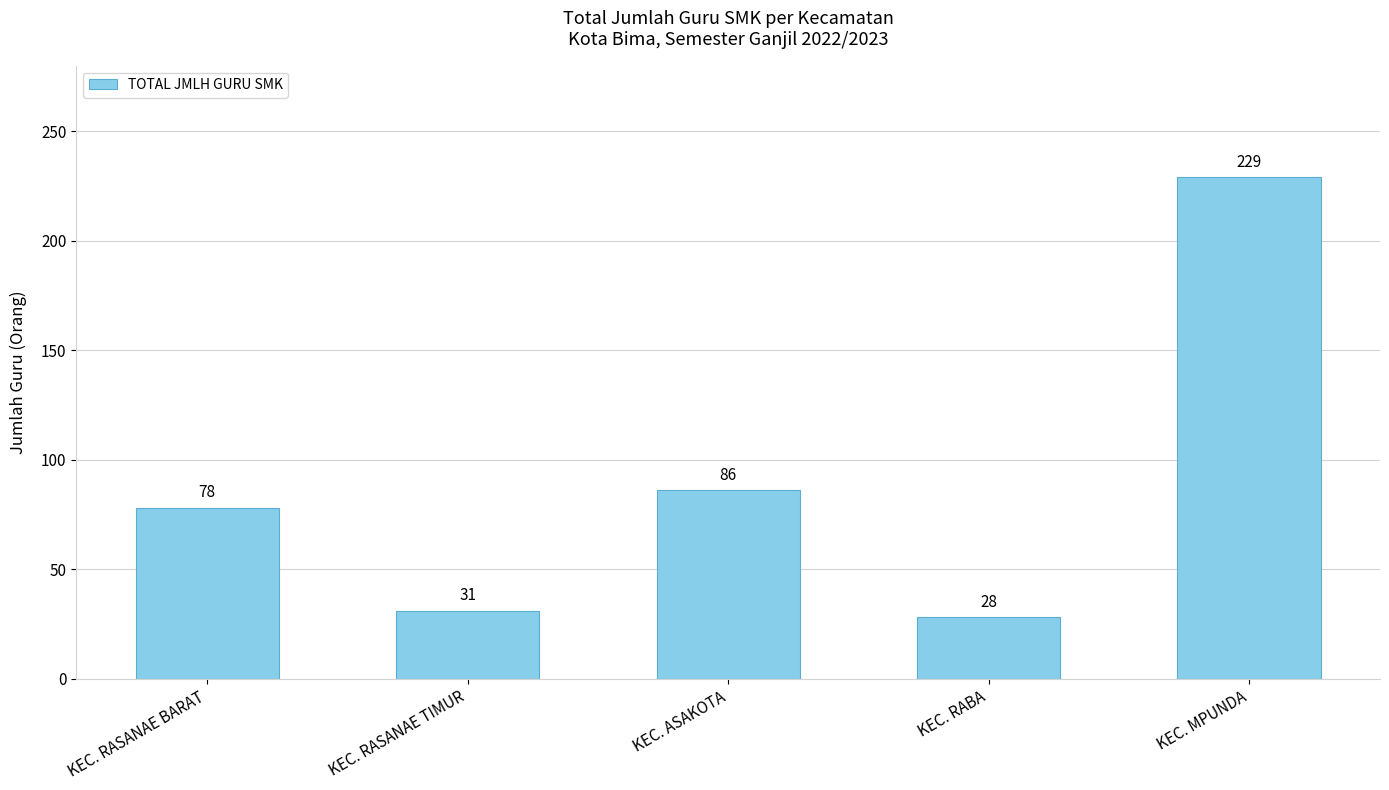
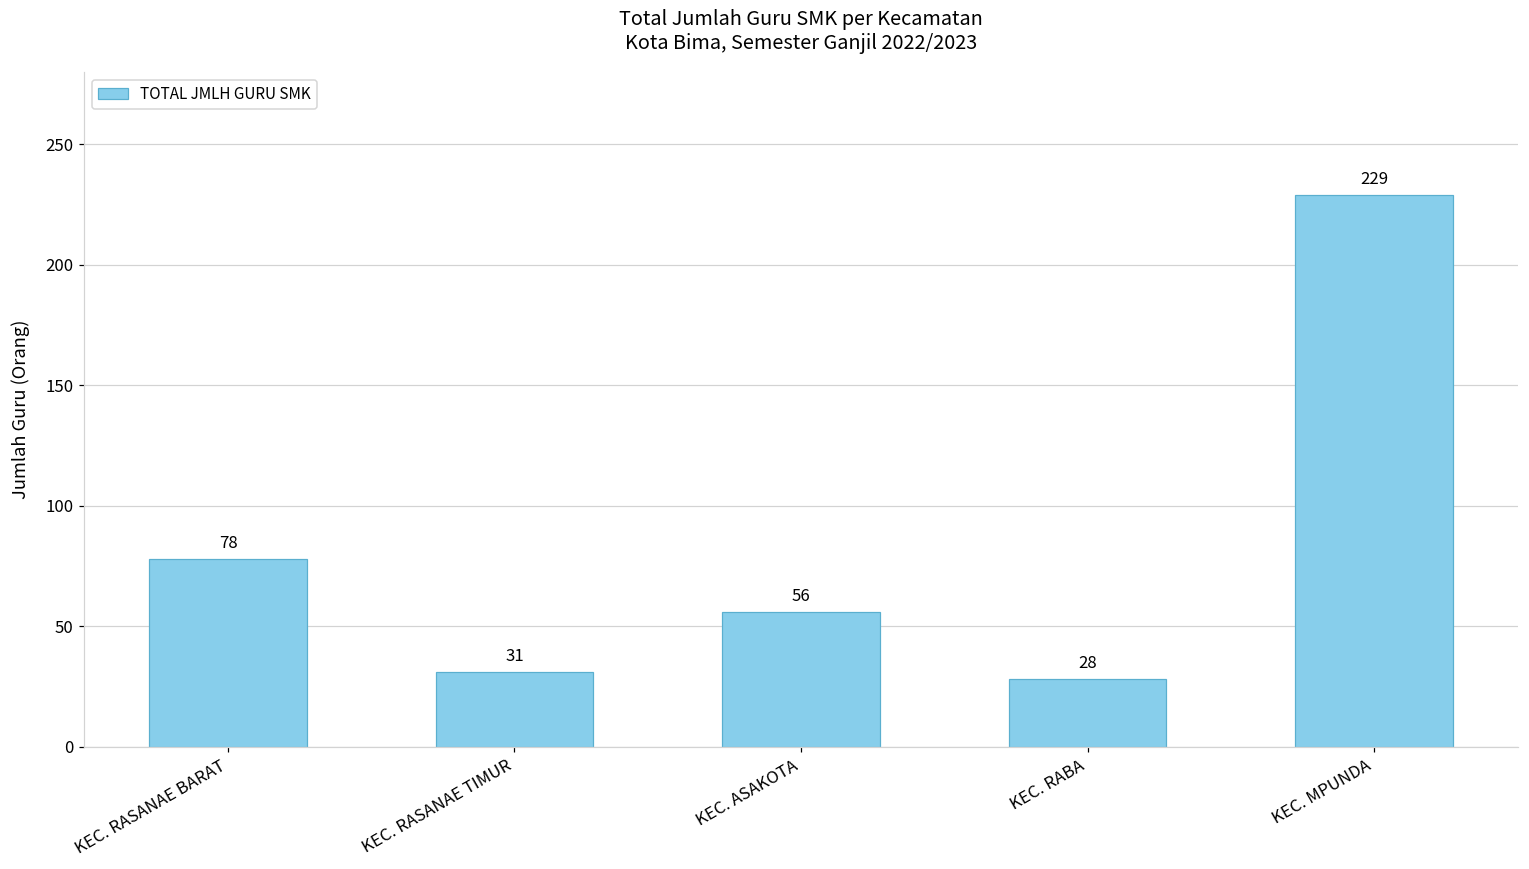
  {
    "KEC. RASANAE BARAT": 78,
    "KEC. RASANAE TIMUR": 31,
-   "KEC. ASAKOTA": 86,
+   "KEC. ASAKOTA": 56,
    "KEC. RABA": 28,
    "KEC. MPUNDA": 229
  }
